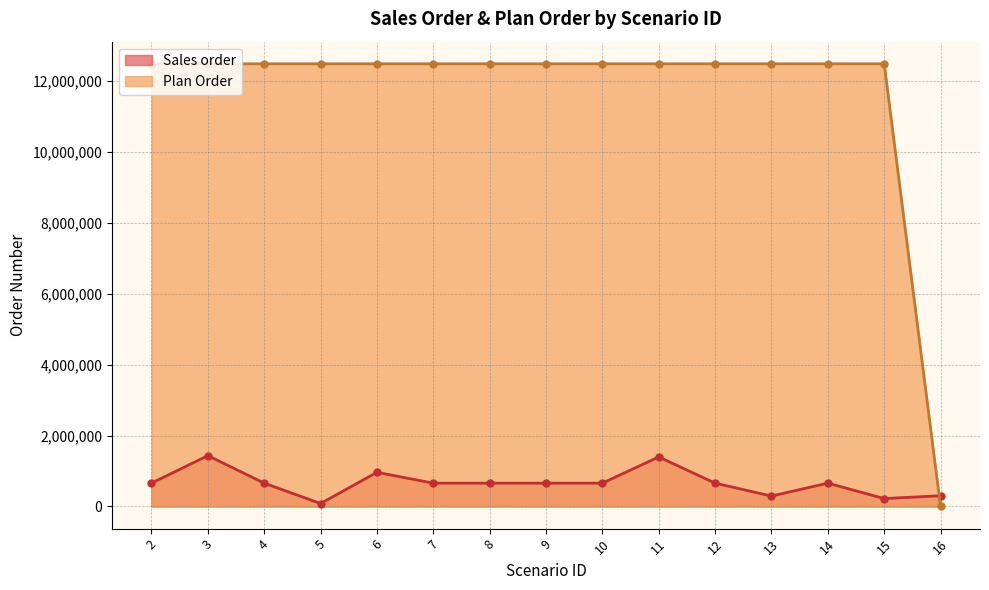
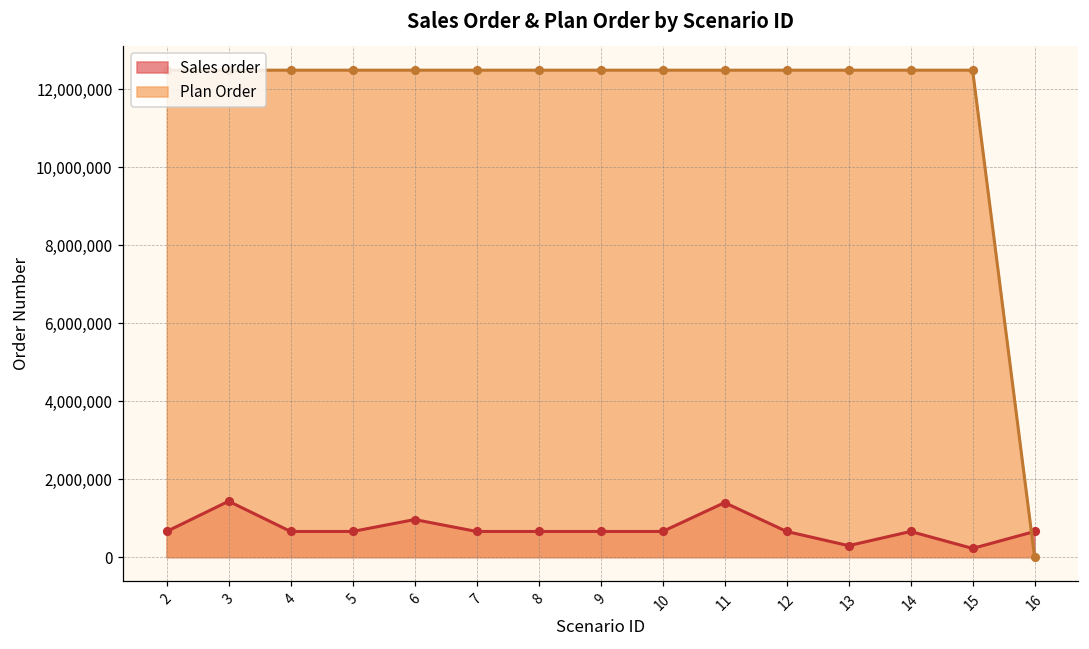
  {
    "Sales order": {
      "2": "700,000",
      "3": "1,400,000",
      "4": "700,000",
-     "5": "100,000",
+     "5": "700,000",
      "6": "1,000,000",
      "7": "700,000",
      "8": "700,000",
      "9": "700,000",
      "10": "700,000",
      "11": "1,400,000",
      "12": "700,000",
      "13": "300,000",
      "14": "700,000",
      "15": "200,000",
-     "16": "300,000"
+     "16": "700,000"
    },
    "Plan Order": {
      "4": "12,500,000",
      "5": "12,500,000",
      "6": "12,500,000",
      "7": "12,500,000",
      "8": "12,500,000",
      "9": "12,500,000",
      "10": "12,500,000",
      "11": "12,500,000",
      "12": "12,500,000",
      "13": "12,500,000",
      "14": "12,500,000",
      "15": "12,500,000",
      "16": "0"
    }
  }
